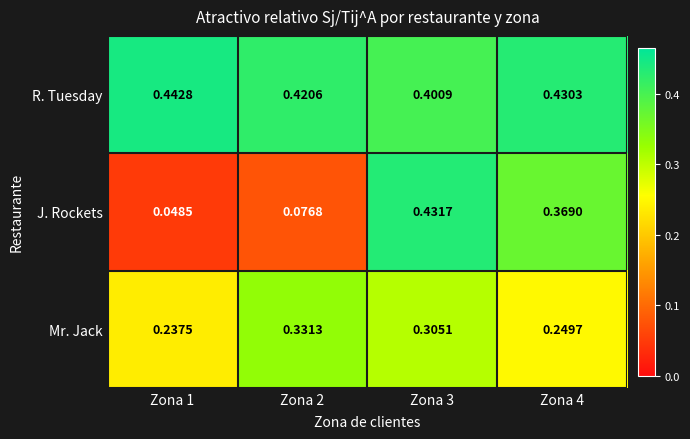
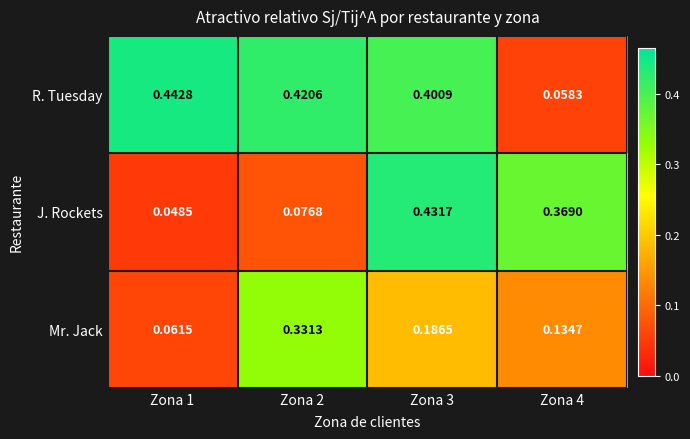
  {
    "R. Tuesday": {
      "Zona 1": 0.4428,
      "Zona 2": 0.4206,
      "Zona 3": 0.4009,
-     "Zona 4": 0.4303
+     "Zona 4": 0.0583
    },
    "J. Rockets": {
      "Zona 1": 0.0485,
      "Zona 2": 0.0768,
      "Zona 3": 0.4317,
      "Zona 4": 0.3690
    },
    "Mr. Jack": {
-     "Zona 1": 0.2375,
+     "Zona 1": 0.0615,
      "Zona 2": 0.3313,
-     "Zona 3": 0.3051,
-     "Zona 4": 0.2497
+     "Zona 3": 0.1865,
+     "Zona 4": 0.1347
    }
  }
